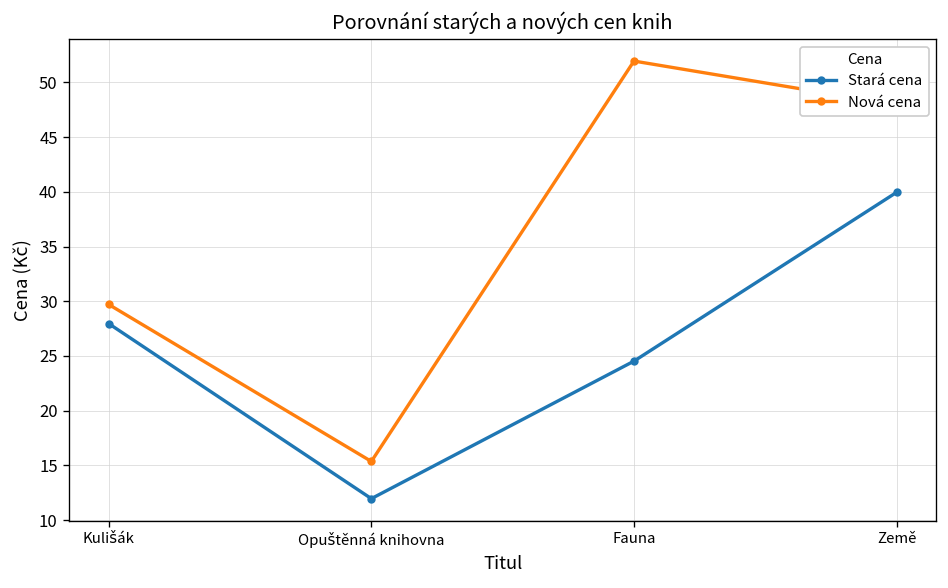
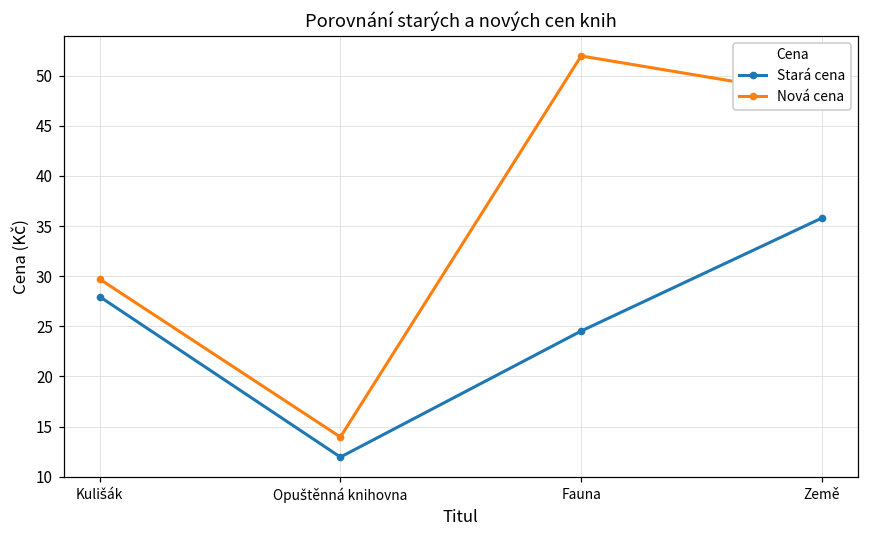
  {
    "Stará cena": {
      "Kulišák": 28,
      "Opuštěnná knihovna": 12,
      "Fauna": 25,
-     "Země": 40
+     "Země": 36
    },
    "Nová cena": {
      "Kulišák": 30,
-     "Opuštěnná knihovna": 15,
+     "Opuštěnná knihovna": 14,
      "Fauna": 52
    }
  }
